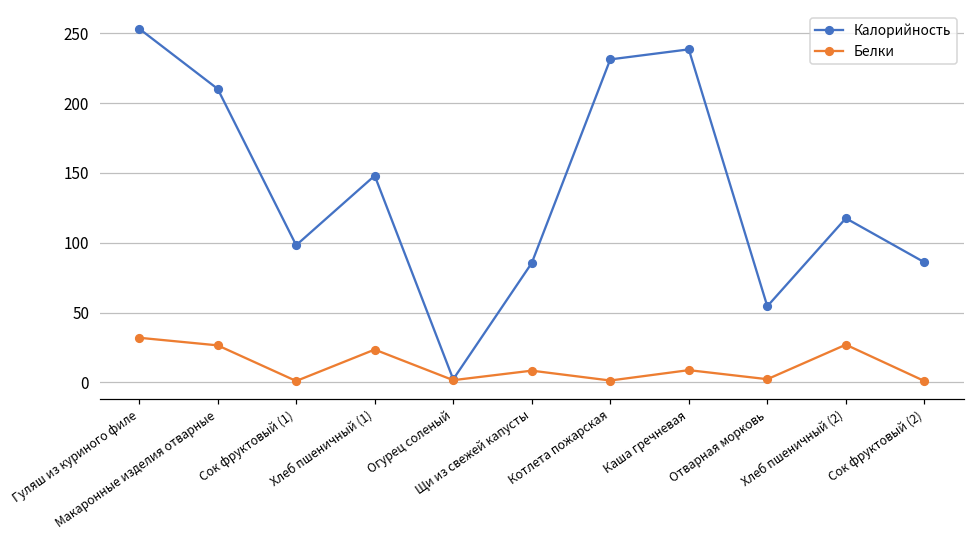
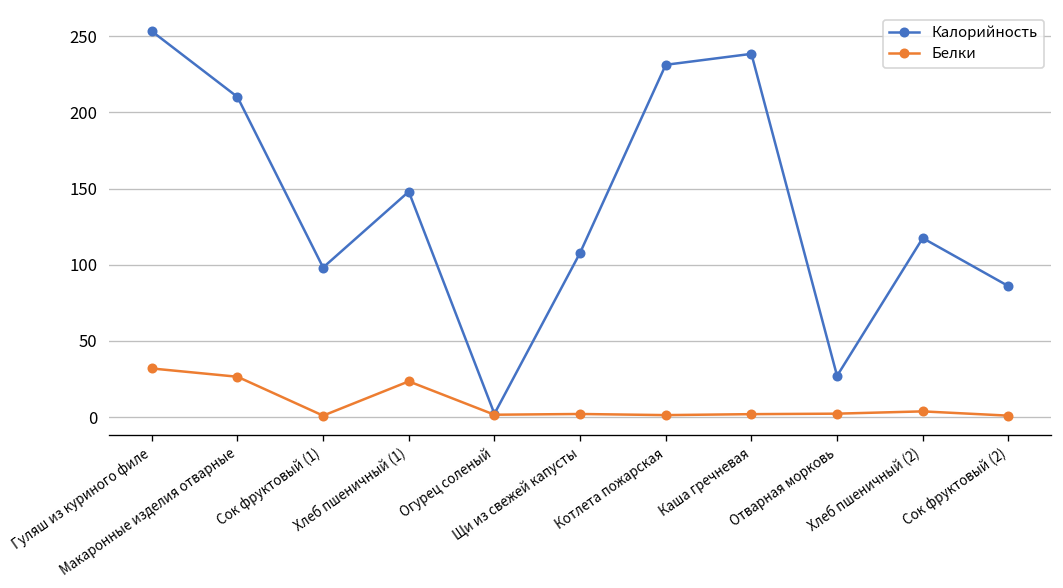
  {
    "Калорийность": {
      "Гуляш из куриного филе": 253,
      "Макаронные изделия отварные": 210,
      "Сок фруктовый (1)": 98,
      "Хлеб пшеничный (1)": 148,
-     "Щи из свежей капусты": 85,
+     "Щи из свежей капусты": 108,
      "Котлета пожарская": 231,
      "Каша гречневая": 238,
-     "Отварная морковь": 55,
+     "Отварная морковь": 27,
      "Хлеб пшеничный (2)": 118,
      "Сок фруктовый (2)": 86
    },
    "Белки": {
      "Гуляш из куриного филе": 32,
      "Макаронные изделия отварные": 27,
      "Сок фруктовый (1)": 1,
      "Хлеб пшеничный (1)": 24,
-     "Щи из свежей капусты": 8,
+     "Щи из свежей капусты": 2,
      "Котлета пожарская": 1,
-     "Каша гречневая": 9,
+     "Каша гречневая": 2,
      "Отварная морковь": 2,
-     "Хлеб пшеничный (2)": 27,
+     "Хлеб пшеничный (2)": 4,
      "Сок фруктовый (2)": 1
    }
  }
